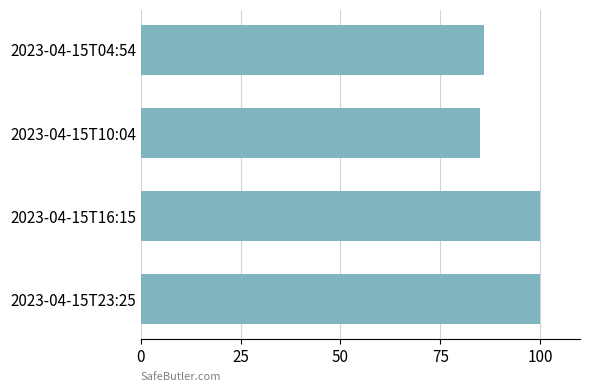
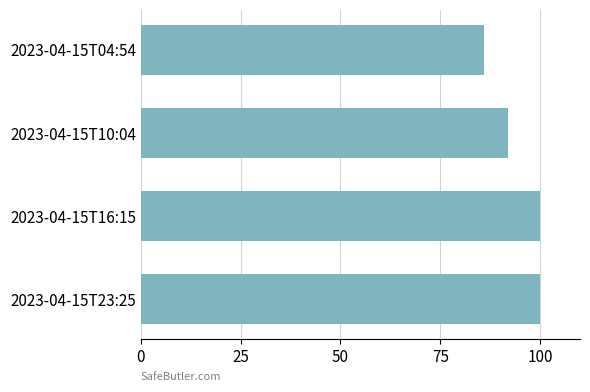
  {
    "2023-04-15T04:54": 86,
-   "2023-04-15T10:04": 85,
+   "2023-04-15T10:04": 92,
    "2023-04-15T16:15": 100,
    "2023-04-15T23:25": 100
  }
